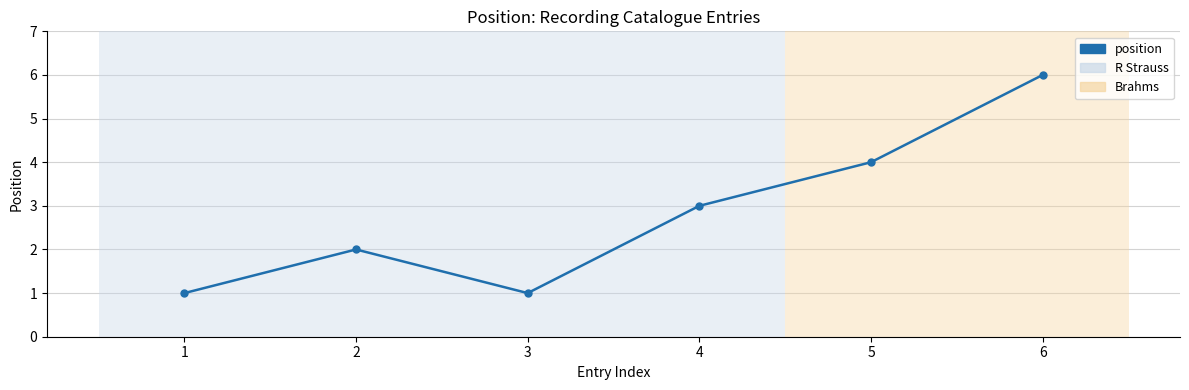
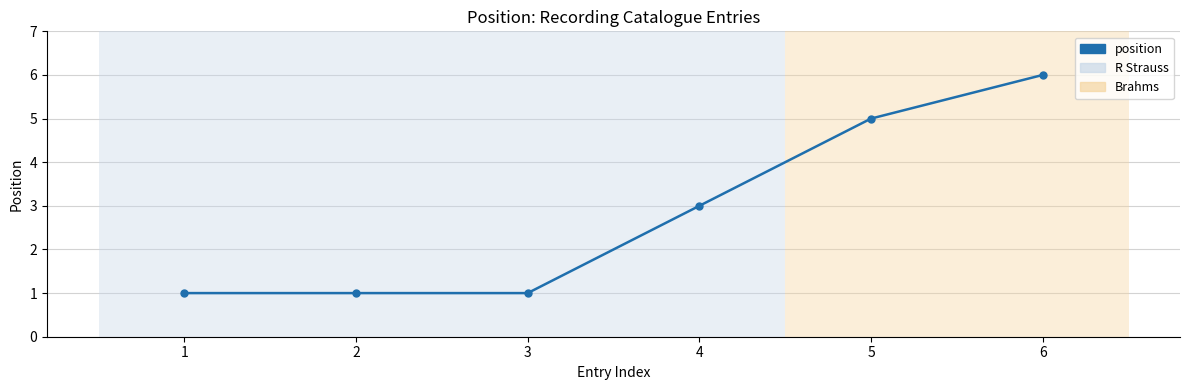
  {
    "1": 1,
-   "2": 2,
+   "2": 1,
    "3": 1,
    "4": 3,
-   "5": 4,
+   "5": 5,
    "6": 6
  }
